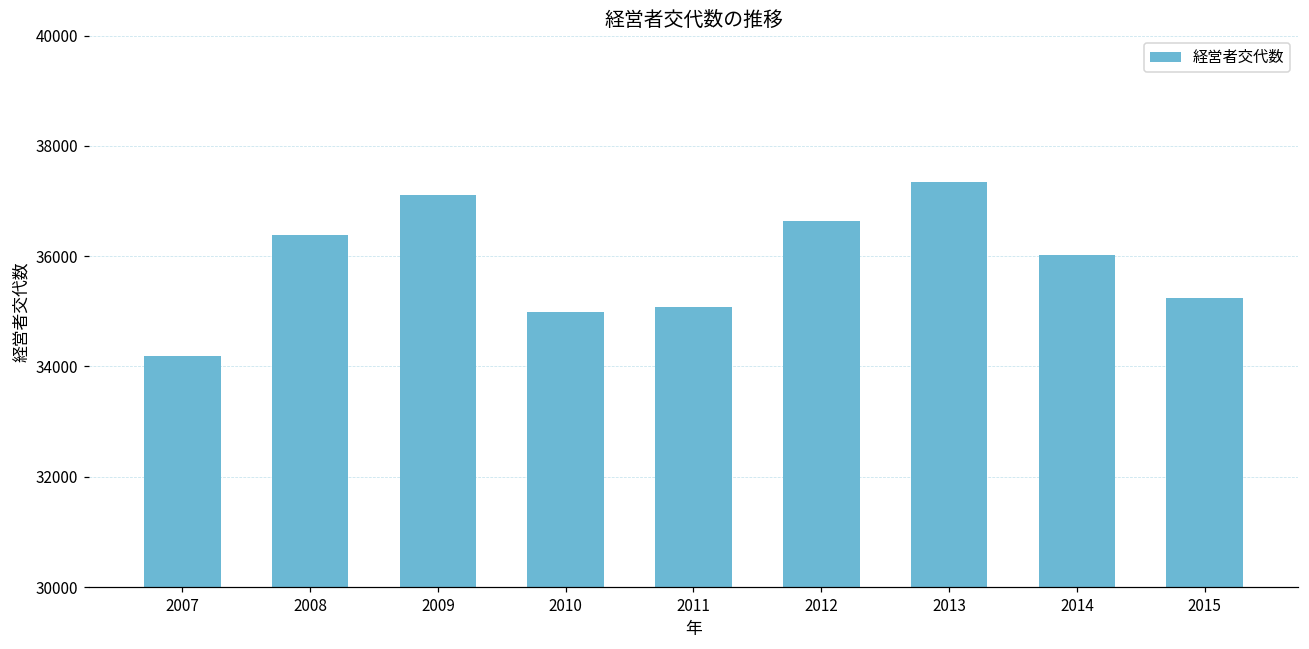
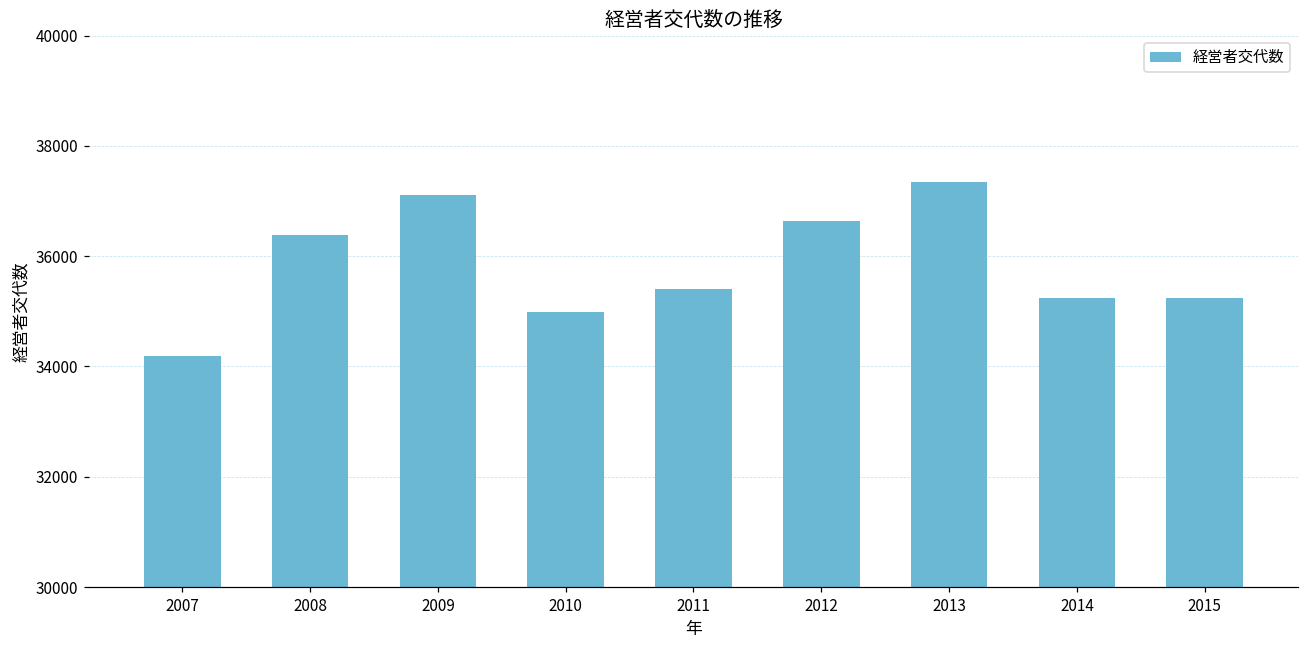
  {
    "2007": 34200,
    "2008": 36400,
    "2009": 37100,
    "2010": 35000,
-   "2011": 35100,
+   "2011": 35400,
    "2012": 36600,
    "2013": 37300,
-   "2014": 36000,
+   "2014": 35200,
    "2015": 35200
  }
